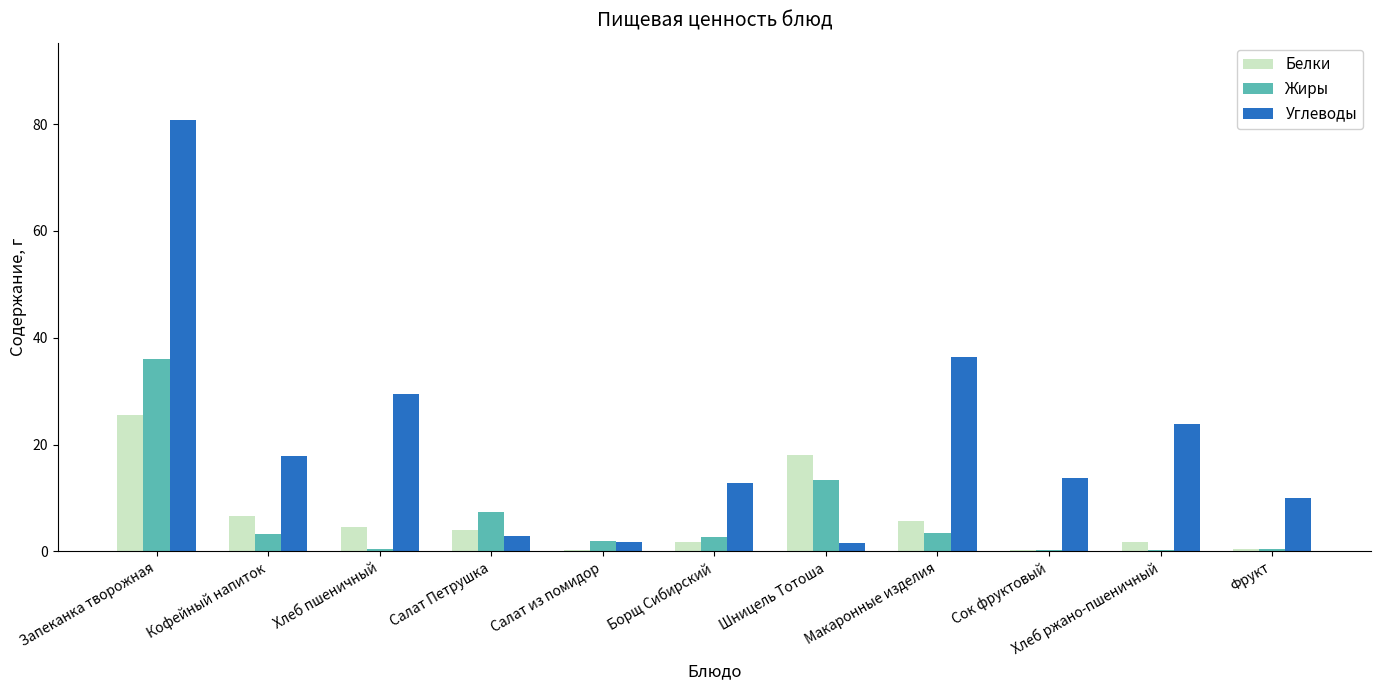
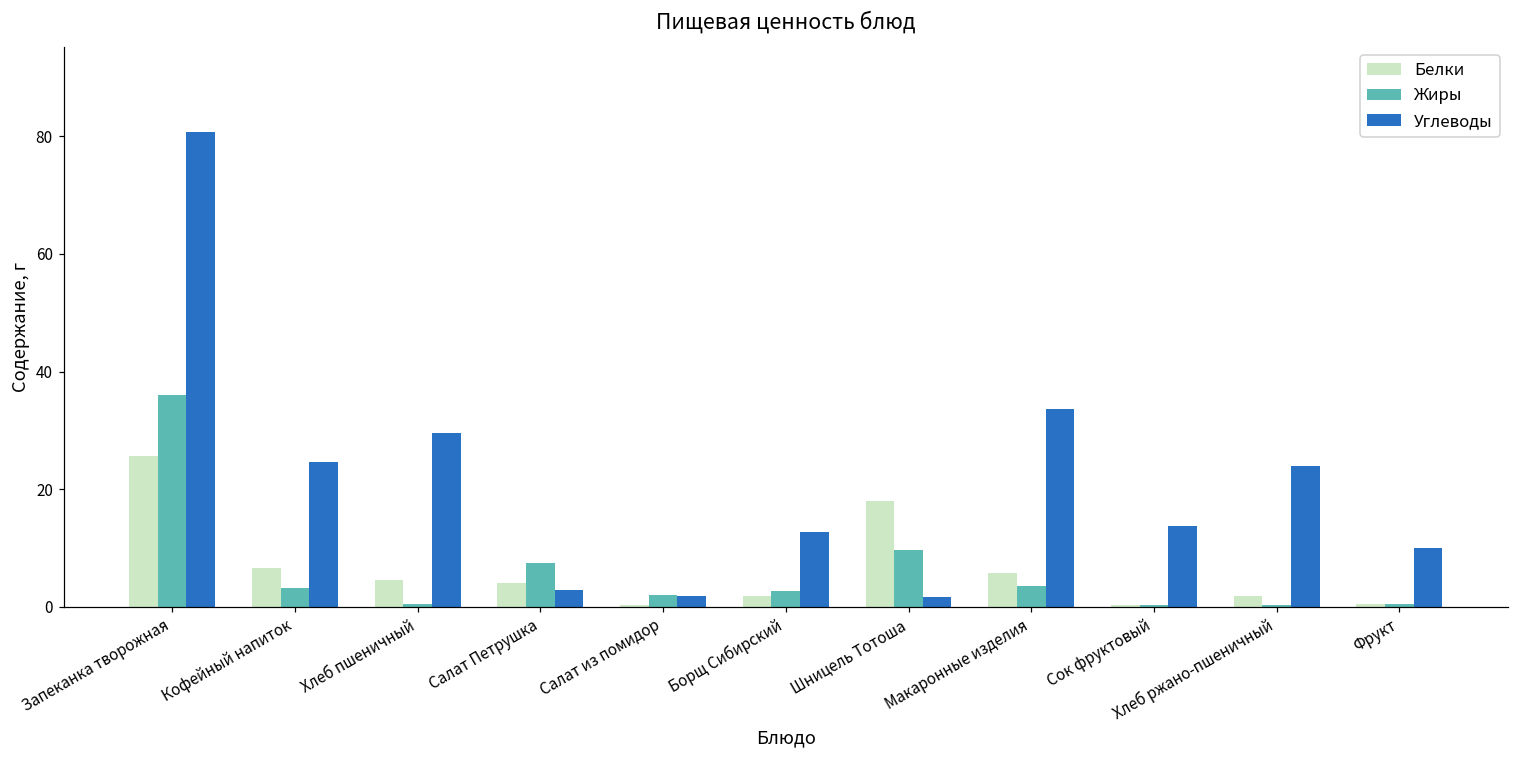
  {
    "Белки": {
      "Запеканка творожная": 26,
      "Кофейный напиток": 7,
      "Хлеб пшеничный": 5,
      "Салат Петрушка": 4,
      "Борщ Сибирский": 2,
      "Шницель Тотоша": 18,
      "Макаронные изделия": 6,
      "Хлеб ржано-пшеничный": 2
    },
    "Жиры": {
      "Запеканка творожная": 36,
      "Кофейный напиток": 3,
      "Хлеб пшеничный": 0,
      "Салат Петрушка": 7,
      "Салат из помидор": 2,
      "Борщ Сибирский": 3,
-     "Шницель Тотоша": 13,
+     "Шницель Тотоша": 10,
      "Макаронные изделия": 3
    },
    "Углеводы": {
      "Запеканка творожная": 81,
-     "Кофейный напиток": 18,
+     "Кофейный напиток": 25,
      "Хлеб пшеничный": 30,
      "Салат Петрушка": 3,
      "Салат из помидор": 2,
      "Борщ Сибирский": 13,
      "Шницель Тотоша": 2,
-     "Макаронные изделия": 36,
+     "Макаронные изделия": 34,
      "Сок фруктовый": 14,
      "Хлеб ржано-пшеничный": 24,
      "Фрукт": 10
    }
  }
